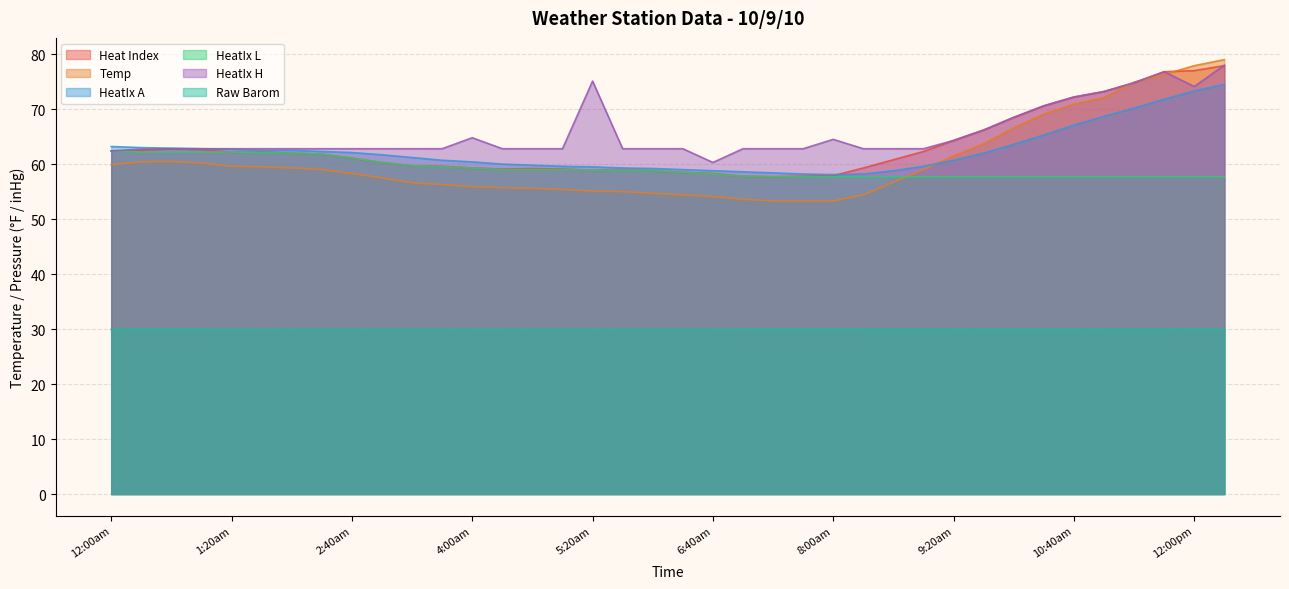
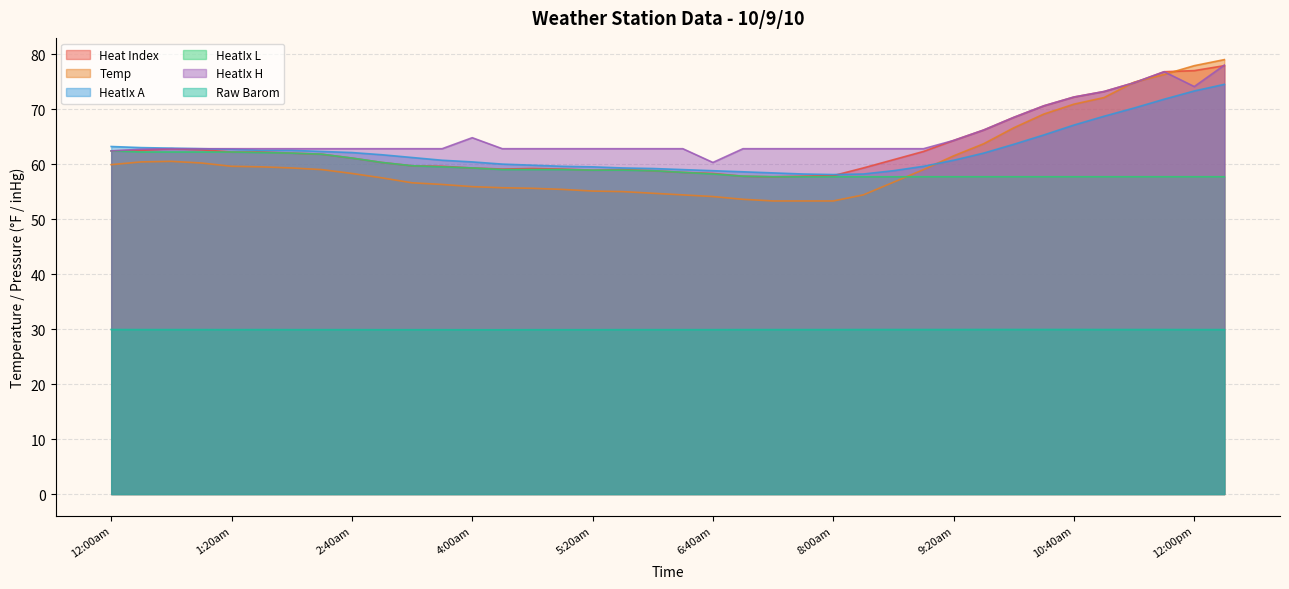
  {
    "HeatIx H": {
      "2:40am": 63,
      "4:00am": 65,
-     "5:20am": 75,
+     "5:20am": 63,
      "6:40am": 60,
-     "8:00am": 65,
+     "8:00am": 63,
      "12:00pm": 74
    }
  }
